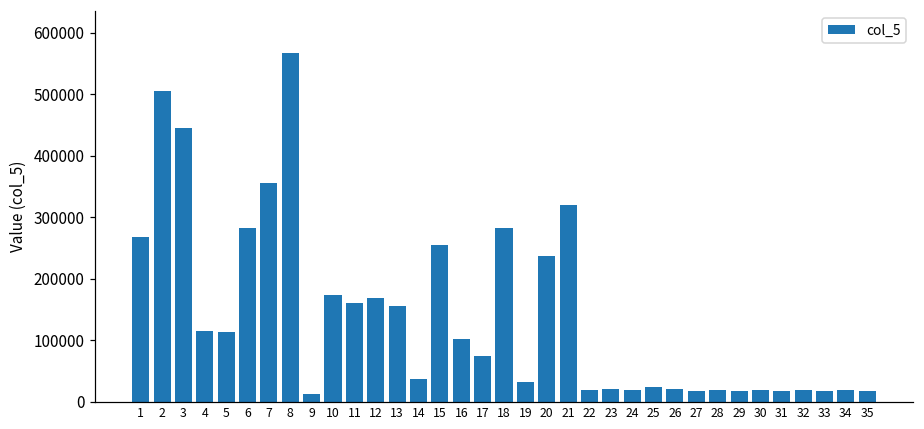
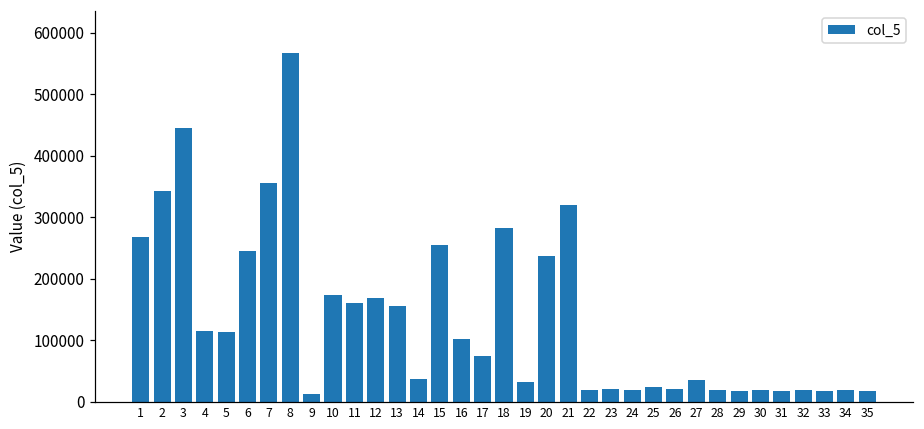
  {
    "1": 270000,
-   "2": 500000,
+   "2": 340000,
    "3": 450000,
    "4": 120000,
    "5": 110000,
-   "6": 280000,
+   "6": 250000,
    "7": 360000,
    "8": 570000,
    "9": 10000,
    "10": 170000,
    "11": 160000,
    "12": 170000,
    "13": 160000,
    "14": 40000,
    "15": 250000,
    "16": 100000,
    "17": 70000,
    "18": 280000,
    "19": 30000,
    "20": 240000,
    "21": 320000,
    "22": 20000,
    "23": 20000,
    "24": 20000,
    "25": 20000,
    "26": 20000,
-   "27": 20000,
+   "27": 40000,
    "28": 20000,
    "29": 20000,
    "30": 20000,
    "31": 20000,
    "32": 20000,
    "33": 20000,
    "34": 20000,
    "35": 20000
  }
